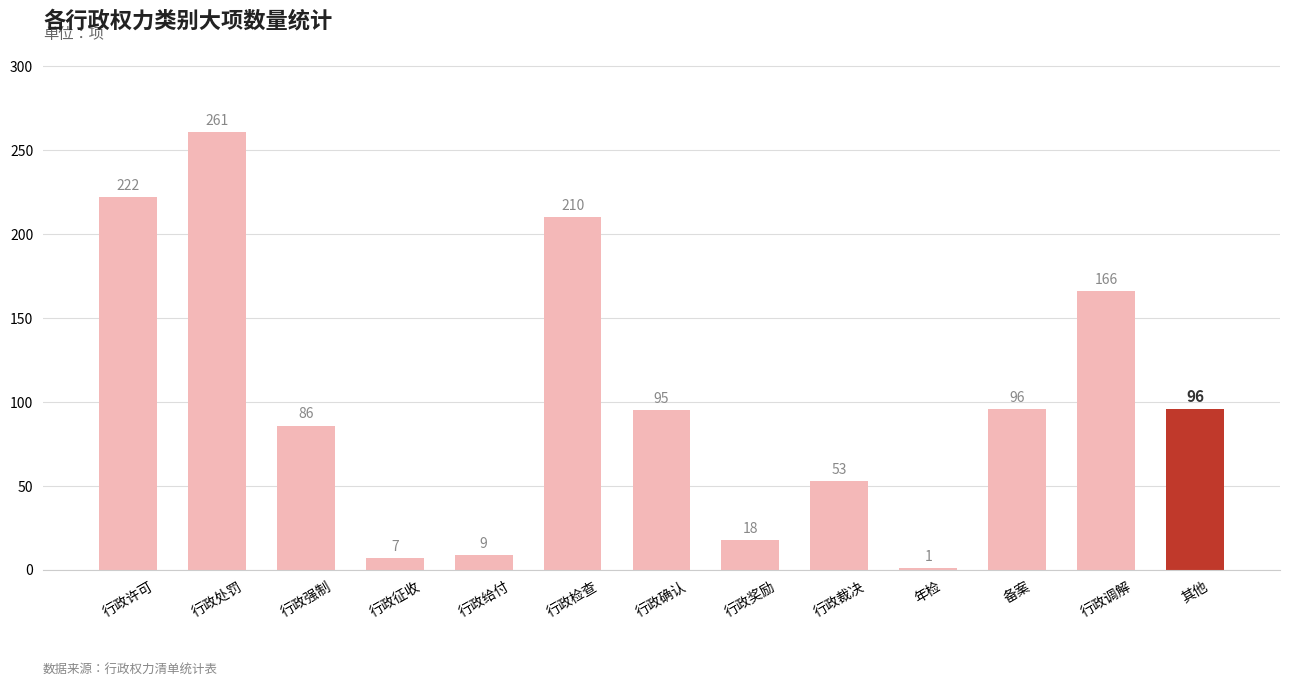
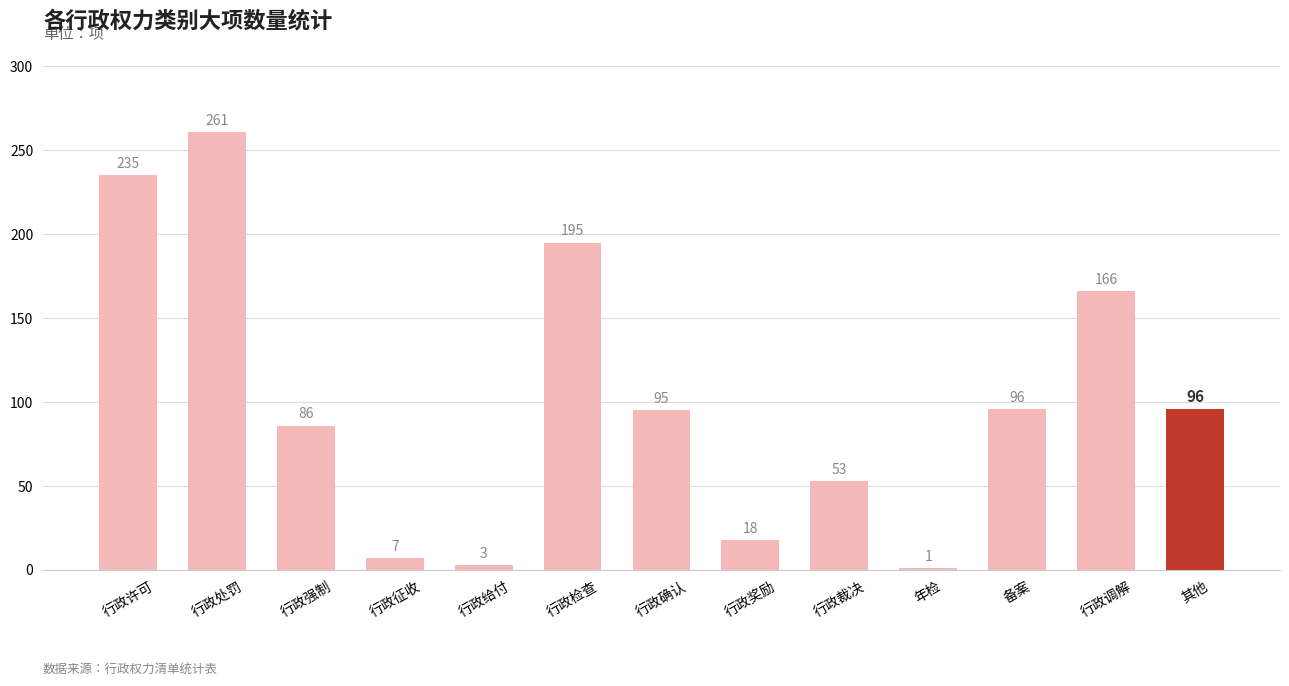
  {
-   "行政许可": 222,
+   "行政许可": 235,
    "行政处罚": 261,
    "行政强制": 86,
    "行政征收": 7,
-   "行政给付": 9,
-   "行政检查": 210,
+   "行政给付": 3,
+   "行政检查": 195,
    "行政确认": 95,
    "行政奖励": 18,
    "行政裁决": 53,
    "年检": 1,
    "备案": 96,
    "行政调解": 166,
    "其他": 96
  }
